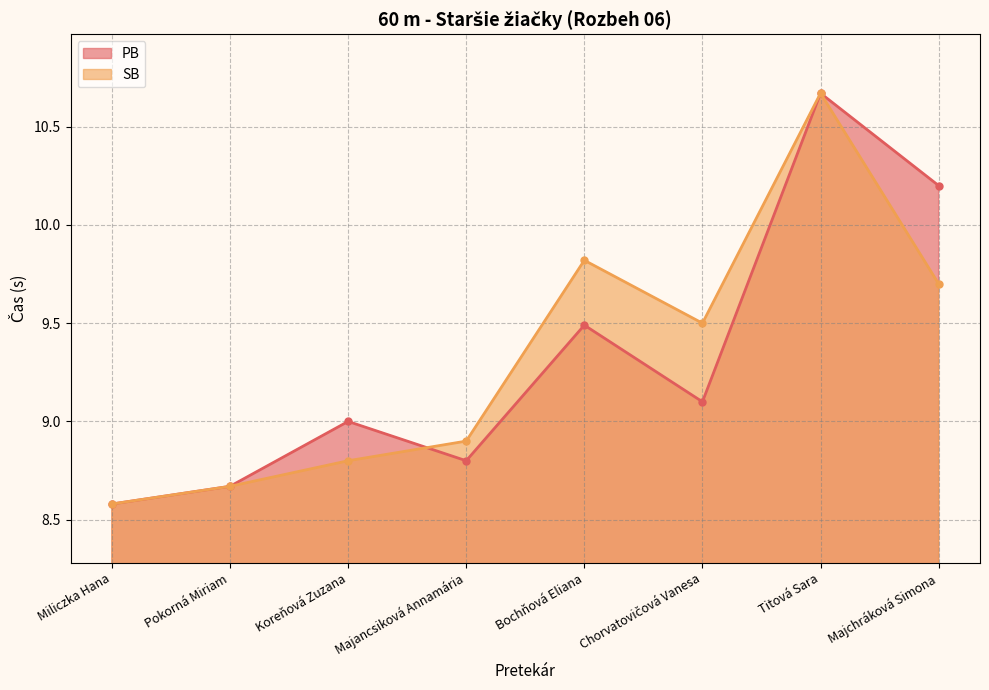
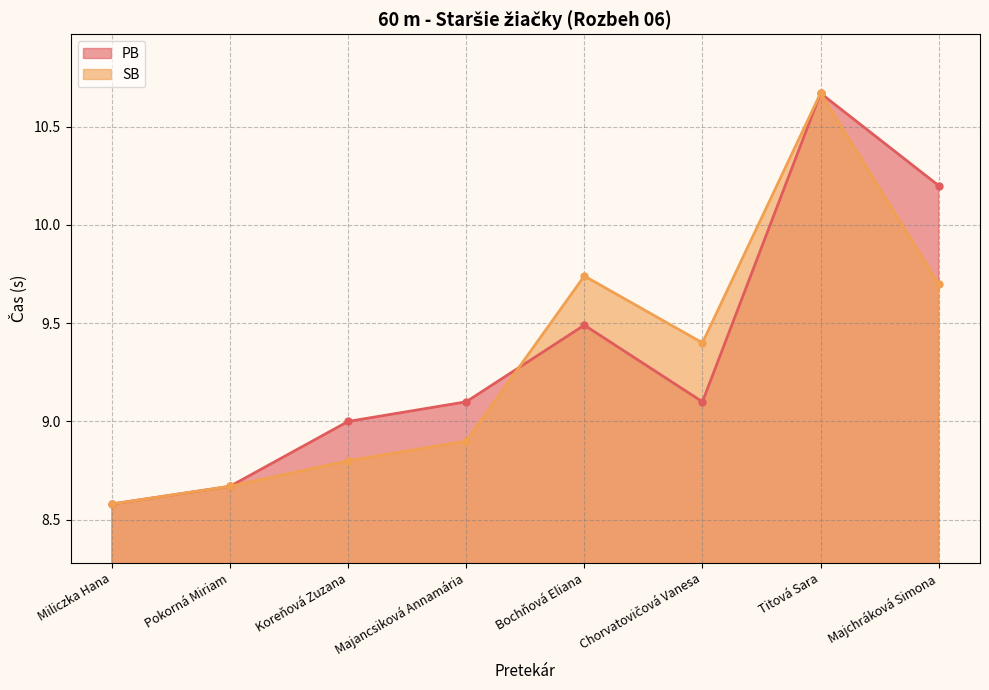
  {
    "PB": {
      "Koreňová Zuzana": 9.0,
-     "Majancsiková Annamária": 8.8,
+     "Majancsiková Annamária": 9.1,
      "Bochňová Eliana": 9.5,
      "Chorvatovičová Vanesa": 9.1,
      "Majchráková Simona": 10.2
    },
    "SB": {
      "Koreňová Zuzana": 8.80,
      "Majancsiková Annamária": 8.90,
-     "Bochňová Eliana": 9.82,
-     "Chorvatovičová Vanesa": 9.5,
+     "Bochňová Eliana": 9.74,
+     "Chorvatovičová Vanesa": 9.4,
      "Majchráková Simona": 9.70
    }
  }
